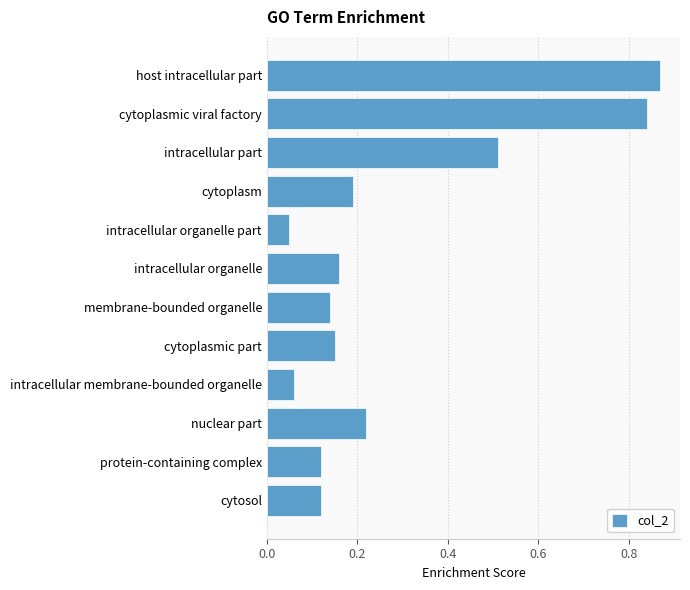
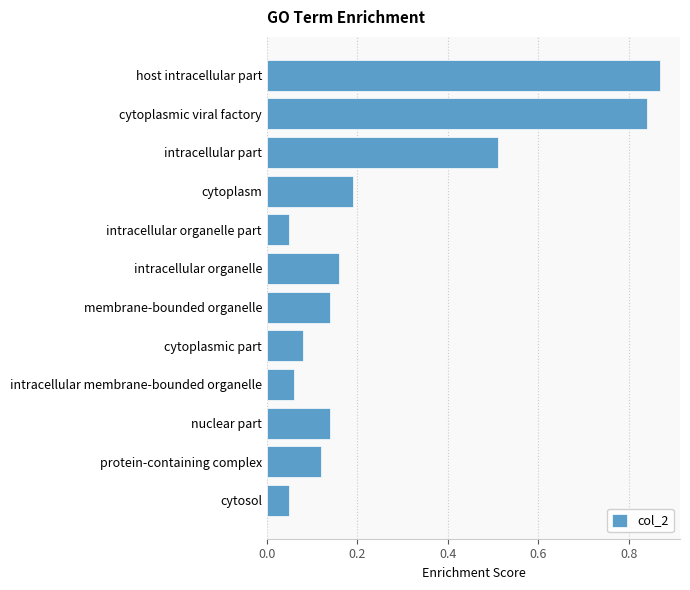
  {
    "host intracellular part": 0.87,
    "cytoplasmic viral factory": 0.84,
    "intracellular part": 0.51,
    "cytoplasm": 0.19,
    "intracellular organelle part": 0.05,
    "intracellular organelle": 0.16,
    "membrane-bounded organelle": 0.14,
-   "cytoplasmic part": 0.15,
+   "cytoplasmic part": 0.08,
    "intracellular membrane-bounded organelle": 0.06,
-   "nuclear part": 0.22,
+   "nuclear part": 0.14,
    "protein-containing complex": 0.12,
-   "cytosol": 0.12
+   "cytosol": 0.05
  }
